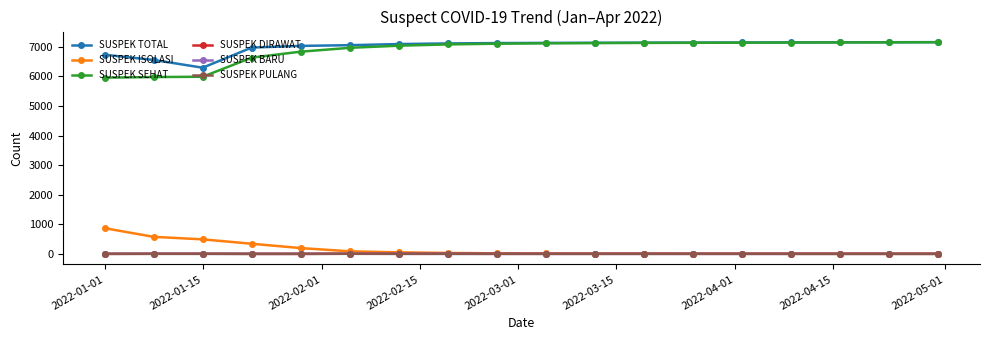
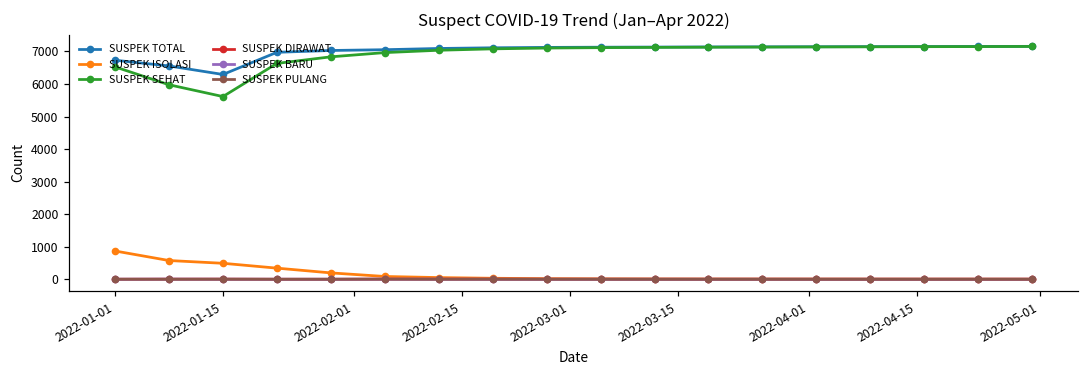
  {
    "SUSPEK TOTAL": {
      "2022-01-01": 6700,
      "2022-01-15": 6300
    },
    "SUSPEK ISOLASI": {
      "2022-01-01": 900,
      "2022-01-15": 500
    },
    "SUSPEK SEHAT": {
-     "2022-01-01": 6000,
-     "2022-01-15": 6000
+     "2022-01-01": 6500,
+     "2022-01-15": 5600
    },
    "SUSPEK PULANG": {
      "2022-01-01": 0,
      "2022-01-15": 0
    }
  }
